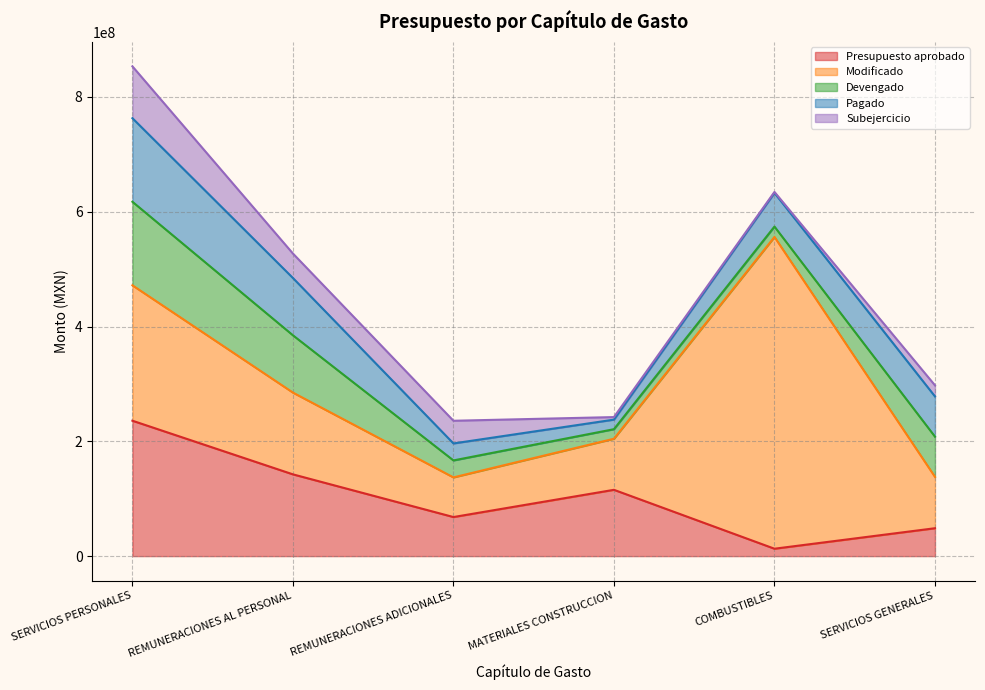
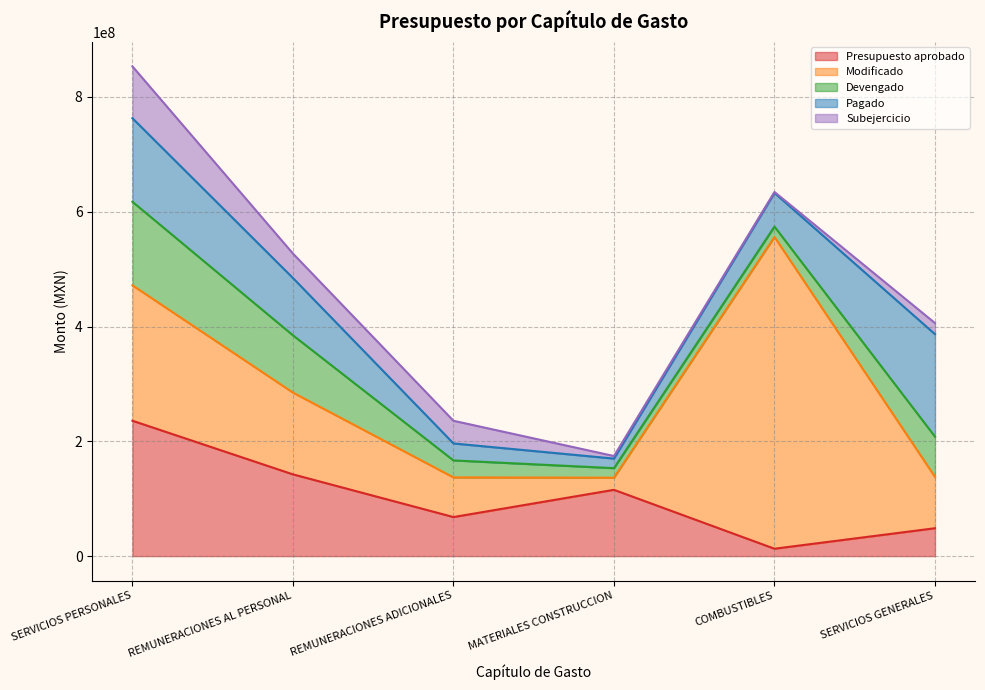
  {
    "Presupuesto aprobado": {
      "SERVICIOS PERSONALES": 240000000,
      "REMUNERACIONES AL PERSONAL": 140000000,
      "REMUNERACIONES ADICIONALES": 70000000,
      "MATERIALES CONSTRUCCION": 120000000,
      "COMBUSTIBLES": 10000000,
      "SERVICIOS GENERALES": 50000000
    },
    "Modificado": {
      "SERVICIOS PERSONALES": 240000000,
      "REMUNERACIONES AL PERSONAL": 140000000,
      "REMUNERACIONES ADICIONALES": 70000000,
-     "MATERIALES CONSTRUCCION": 90000000,
+     "MATERIALES CONSTRUCCION": 20000000,
      "COMBUSTIBLES": 540000000,
      "SERVICIOS GENERALES": 90000000
    },
    "Devengado": {
      "SERVICIOS PERSONALES": 150000000,
      "REMUNERACIONES AL PERSONAL": 100000000,
      "REMUNERACIONES ADICIONALES": 30000000,
      "MATERIALES CONSTRUCCION": 20000000,
      "COMBUSTIBLES": 20000000,
      "SERVICIOS GENERALES": 70000000
    },
    "Pagado": {
      "SERVICIOS PERSONALES": 150000000,
      "REMUNERACIONES AL PERSONAL": 100000000,
      "REMUNERACIONES ADICIONALES": 30000000,
-     "SERVICIOS GENERALES": 70000000
+     "SERVICIOS GENERALES": 180000000
    },
    "Subejercicio": {
      "SERVICIOS PERSONALES": 90000000,
      "REMUNERACIONES AL PERSONAL": 40000000,
      "REMUNERACIONES ADICIONALES": 40000000,
      "SERVICIOS GENERALES": 20000000
    }
  }
